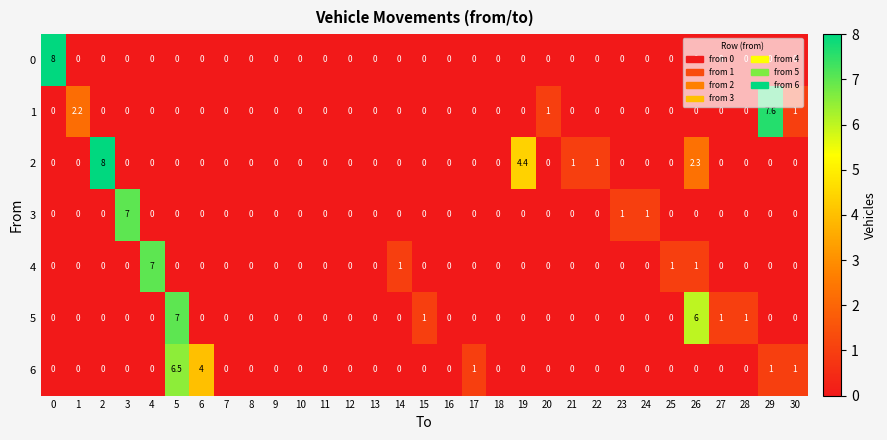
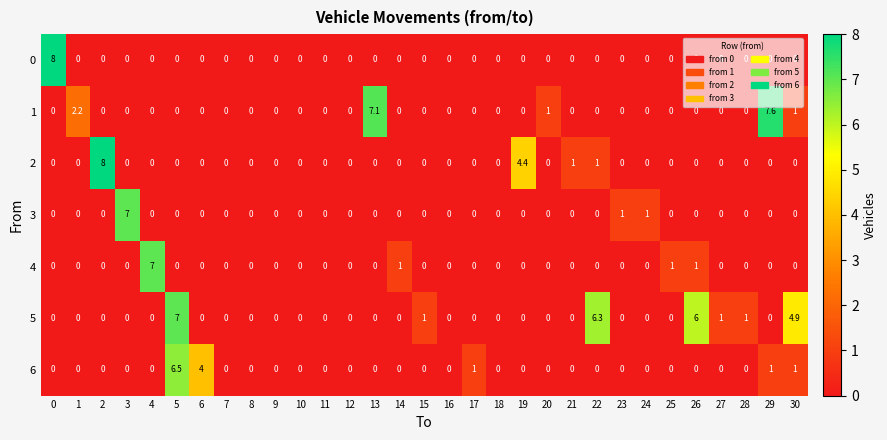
  {
    "1": {
      "0": 0,
      "1": 2.2,
      "2": 0,
      "3": 0,
      "4": 0,
      "5": 0,
      "6": 0,
      "7": 0,
      "8": 0,
      "9": 0,
      "10": 0,
      "11": 0,
      "12": 0,
-     "13": 0,
+     "13": 7.1,
      "14": 0,
      "15": 0,
      "16": 0,
      "17": 0,
      "18": 0,
      "19": 0,
      "20": 1,
      "21": 0,
      "22": 0,
      "23": 0,
      "24": 0,
      "25": 0,
      "26": 0,
      "27": 0,
      "28": 0,
      "29": 7.6,
      "30": 1
    },
    "2": {
      "0": 0,
      "1": 0,
      "2": 8,
      "3": 0,
      "4": 0,
      "5": 0,
      "6": 0,
      "7": 0,
      "8": 0,
      "9": 0,
      "10": 0,
      "11": 0,
      "12": 0,
      "13": 0,
      "14": 0,
      "15": 0,
      "16": 0,
      "17": 0,
      "18": 0,
      "19": 4.4,
      "20": 0,
      "21": 1,
      "22": 1,
      "23": 0,
      "24": 0,
      "25": 0,
-     "26": 2.3,
+     "26": 0,
      "27": 0,
      "28": 0,
      "29": 0,
      "30": 0
    },
    "5": {
      "0": 0,
      "1": 0,
      "2": 0,
      "3": 0,
      "4": 0,
      "5": 7,
      "6": 0,
      "7": 0,
      "8": 0,
      "9": 0,
      "10": 0,
      "11": 0,
      "12": 0,
      "13": 0,
      "14": 0,
      "15": 1,
      "16": 0,
      "17": 0,
      "18": 0,
      "19": 0,
      "20": 0,
      "21": 0,
-     "22": 0,
+     "22": 6.3,
      "23": 0,
      "24": 0,
      "25": 0,
      "26": 6,
      "27": 1,
      "28": 1,
      "29": 0,
-     "30": 0
+     "30": 4.9
    }
  }
